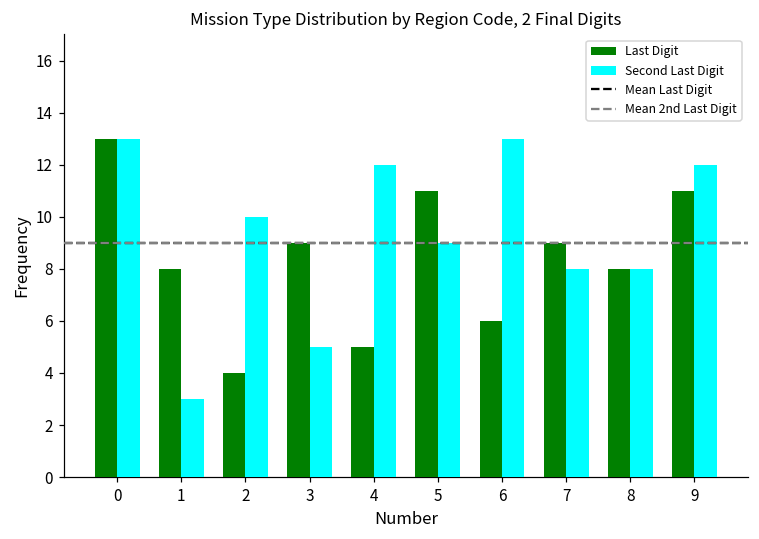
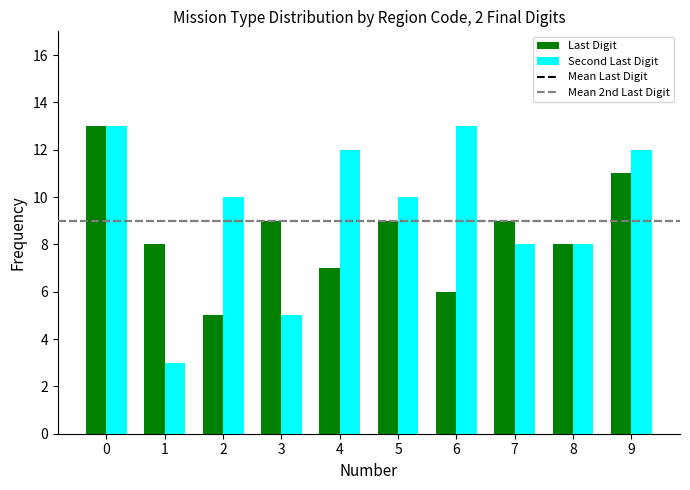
  {
    "Last Digit": {
      "0": 13,
      "1": 8,
-     "2": 4,
+     "2": 5,
      "3": 9,
-     "4": 5,
-     "5": 11,
+     "4": 7,
+     "5": 9,
      "6": 6,
      "7": 9,
      "8": 8,
      "9": 11
    },
    "Second Last Digit": {
      "0": 13,
      "1": 3,
      "2": 10,
      "3": 5,
      "4": 12,
-     "5": 9,
+     "5": 10,
      "6": 13,
      "7": 8,
      "8": 8,
      "9": 12
    }
  }
